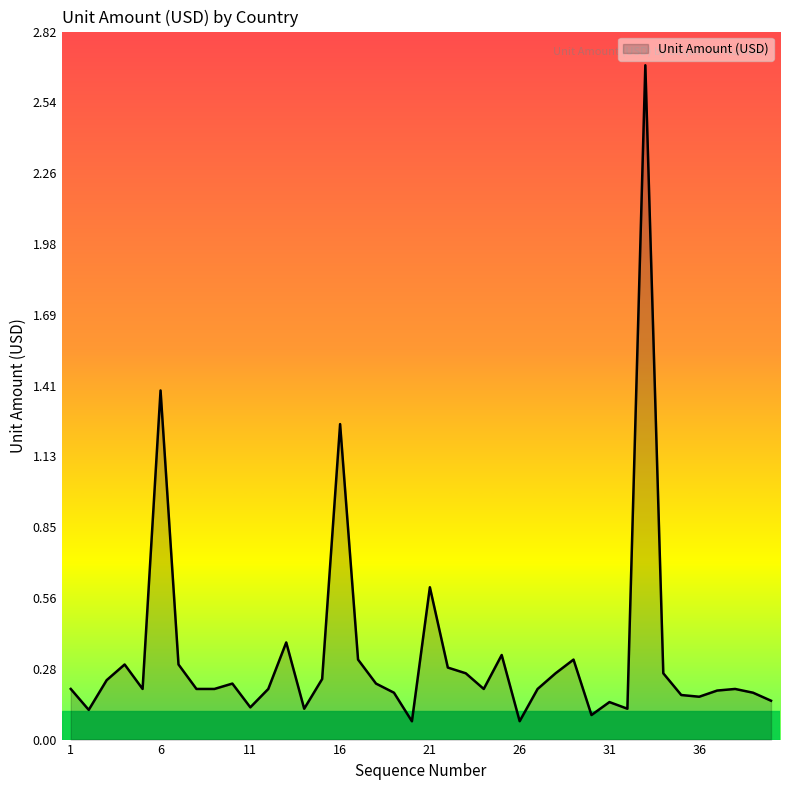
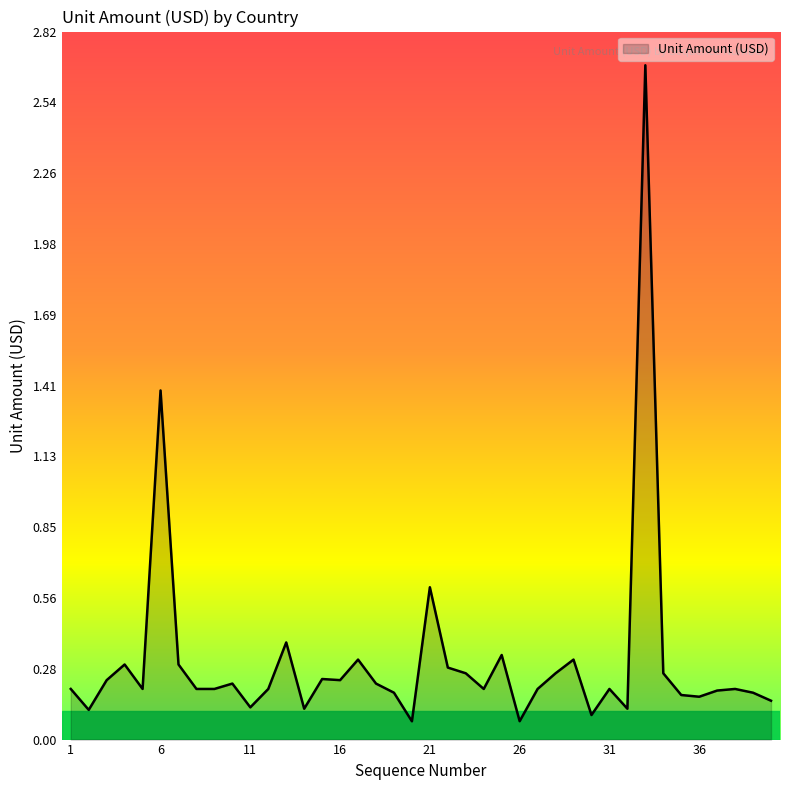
  {
    "1": 0.20,
    "6": 1.39,
    "11": 0.13,
-   "16": 1.26,
+   "16": 0.24,
    "21": 0.61,
-   "31": 0.15,
+   "31": 0.20,
    "36": 0.17
  }
